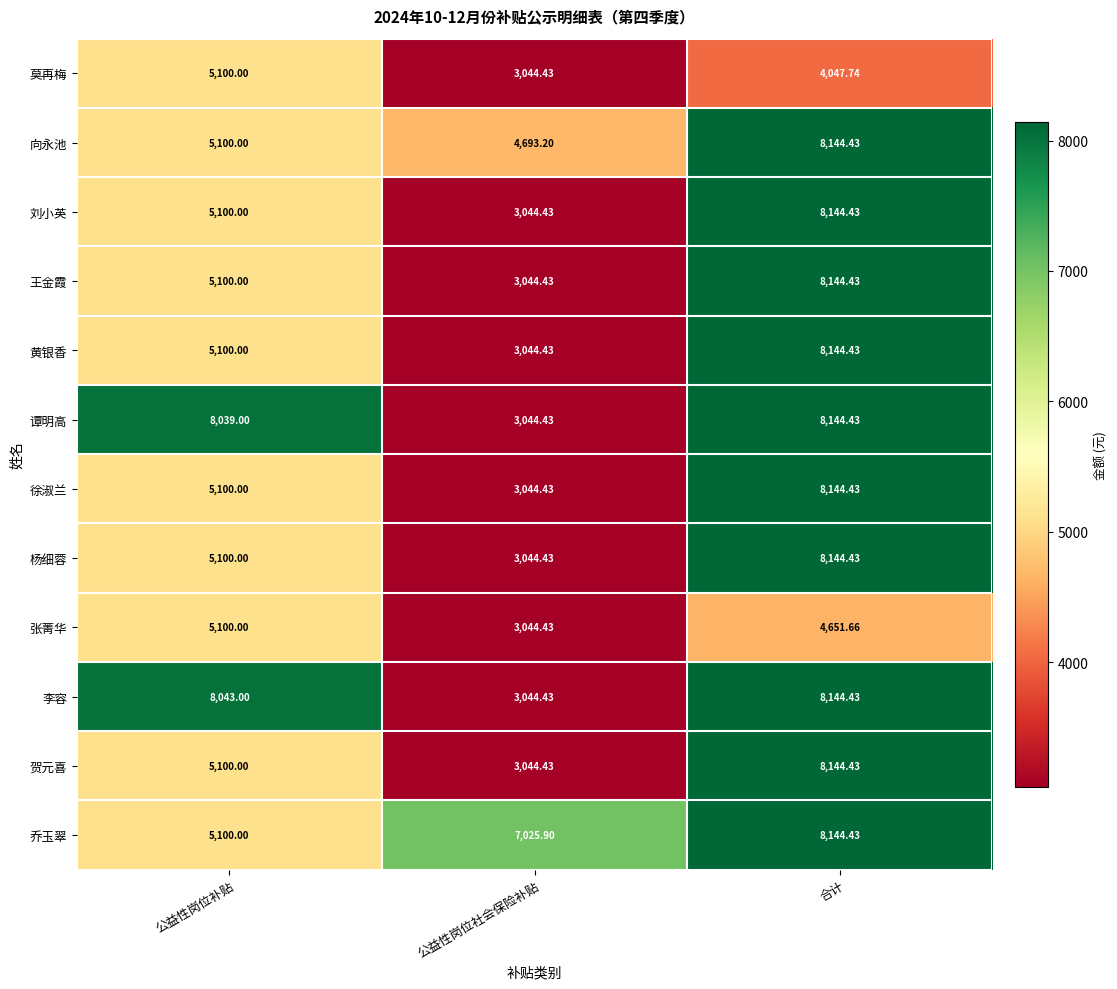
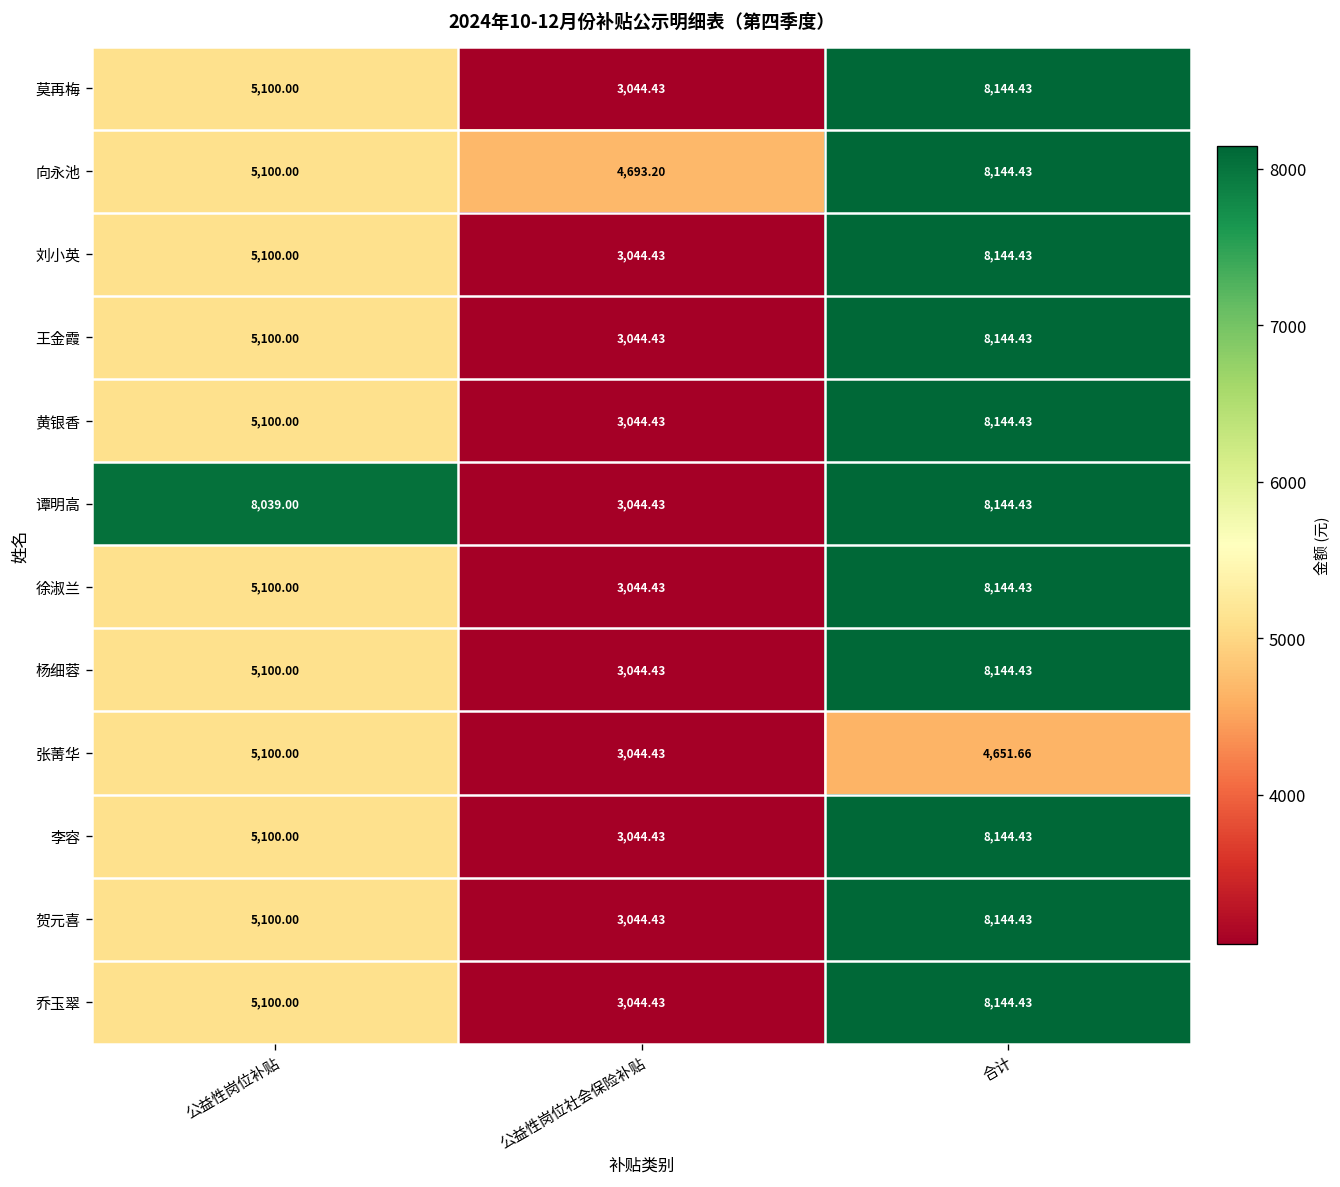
  {
    "莫再梅": {
      "公益性岗位补贴": "5,100.00",
      "公益性岗位社会保险补贴": "3,044.43",
-     "合计": "4,047.74"
+     "合计": "8,144.43"
    },
    "向永池": {
      "公益性岗位补贴": "5,100.00",
      "公益性岗位社会保险补贴": "4,693.20",
      "合计": "8,144.43"
    },
    "刘小英": {
      "公益性岗位补贴": "5,100.00",
      "公益性岗位社会保险补贴": "3,044.43",
      "合计": "8,144.43"
    },
    "王金霞": {
      "公益性岗位补贴": "5,100.00",
      "公益性岗位社会保险补贴": "3,044.43",
      "合计": "8,144.43"
    },
    "黄银香": {
      "公益性岗位补贴": "5,100.00",
      "公益性岗位社会保险补贴": "3,044.43",
      "合计": "8,144.43"
    },
    "谭明高": {
      "公益性岗位补贴": "8,039.00",
      "公益性岗位社会保险补贴": "3,044.43",
      "合计": "8,144.43"
    },
    "徐淑兰": {
      "公益性岗位补贴": "5,100.00",
      "公益性岗位社会保险补贴": "3,044.43",
      "合计": "8,144.43"
    },
    "杨细蓉": {
      "公益性岗位补贴": "5,100.00",
      "公益性岗位社会保险补贴": "3,044.43",
      "合计": "8,144.43"
    },
    "张菁华": {
      "公益性岗位补贴": "5,100.00",
      "公益性岗位社会保险补贴": "3,044.43",
      "合计": "4,651.66"
    },
    "李容": {
-     "公益性岗位补贴": "8,043.00",
+     "公益性岗位补贴": "5,100.00",
      "公益性岗位社会保险补贴": "3,044.43",
      "合计": "8,144.43"
    },
    "贺元喜": {
      "公益性岗位补贴": "5,100.00",
      "公益性岗位社会保险补贴": "3,044.43",
      "合计": "8,144.43"
    },
    "乔玉翠": {
      "公益性岗位补贴": "5,100.00",
-     "公益性岗位社会保险补贴": "7,025.90",
+     "公益性岗位社会保险补贴": "3,044.43",
      "合计": "8,144.43"
    }
  }
